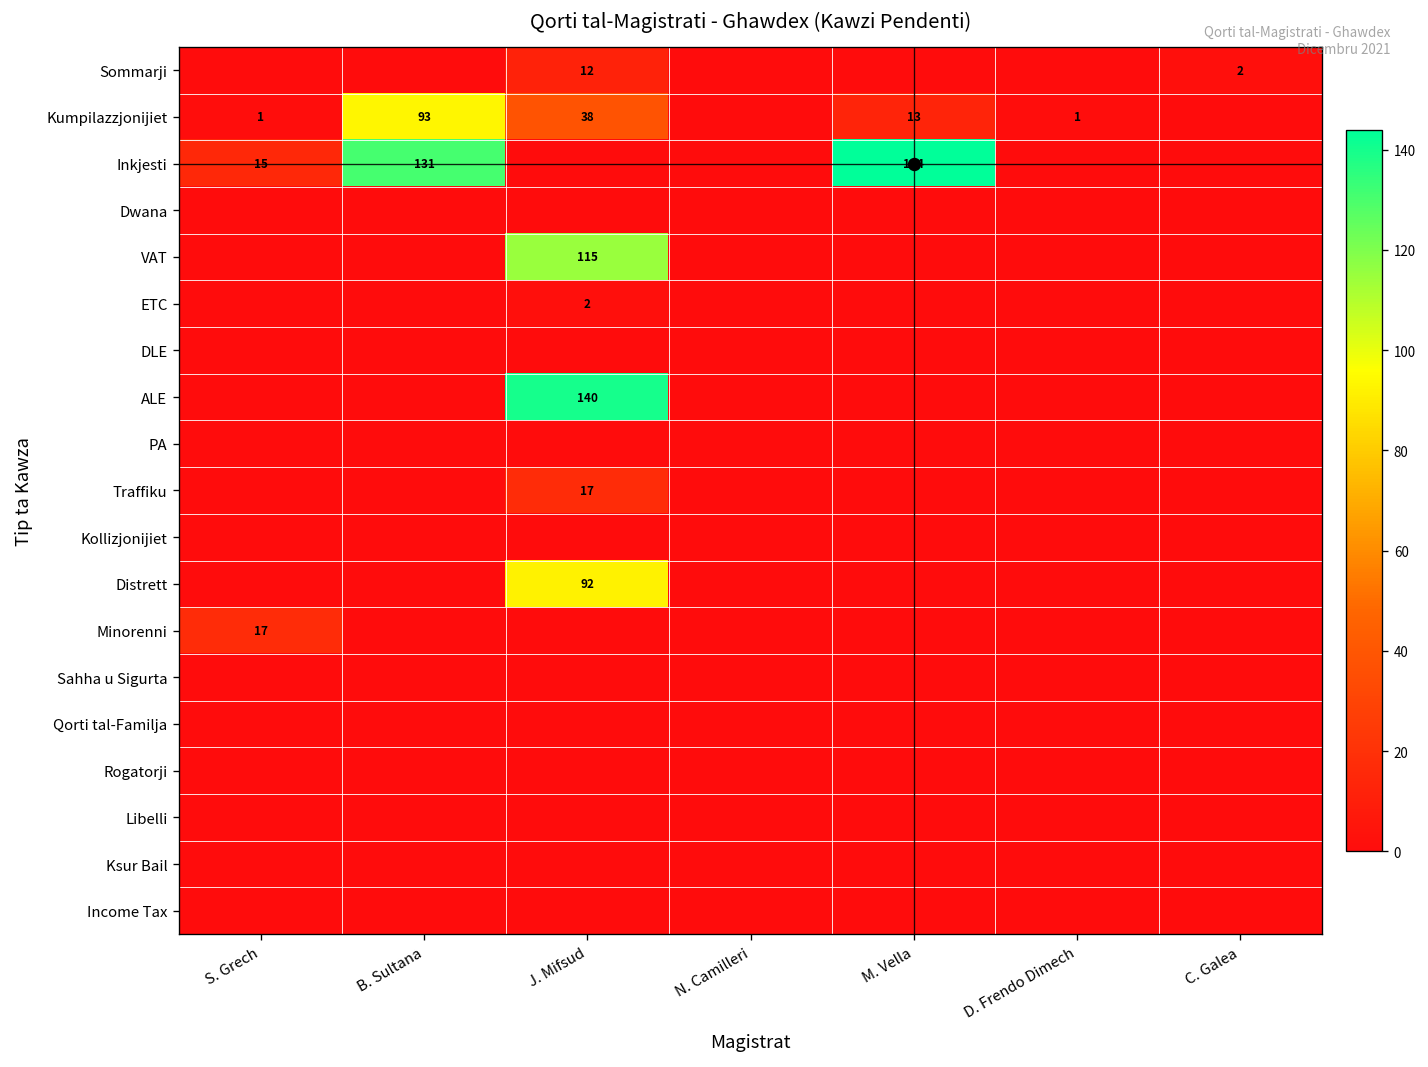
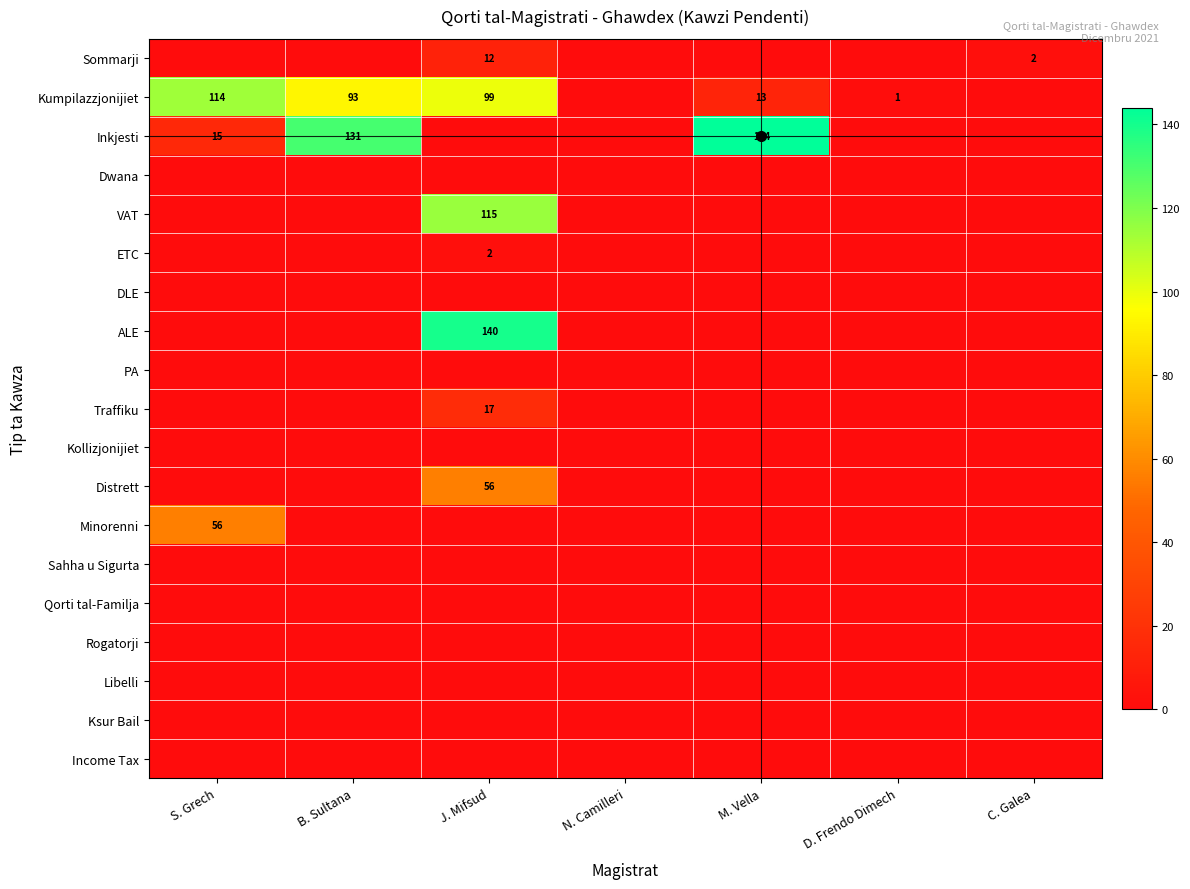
  {
    "Sommarji": {
      "J. Mifsud": 12,
      "C. Galea": 2
    },
    "Kumpilazzjonijiet": {
-     "S. Grech": 1,
+     "S. Grech": 114,
      "B. Sultana": 93,
-     "J. Mifsud": 38,
+     "J. Mifsud": 99,
      "M. Vella": 13,
      "D. Frendo Dimech": 1
    },
    "Inkjesti": {
      "S. Grech": 15,
      "B. Sultana": 131
    },
    "VAT": {
      "J. Mifsud": 115
    },
    "ETC": {
      "J. Mifsud": 2
    },
    "ALE": {
      "J. Mifsud": 140
    },
    "Traffiku": {
      "J. Mifsud": 17
    },
    "Distrett": {
-     "J. Mifsud": 92
+     "J. Mifsud": 56
    },
    "Minorenni": {
-     "S. Grech": 17
+     "S. Grech": 56
    }
  }
